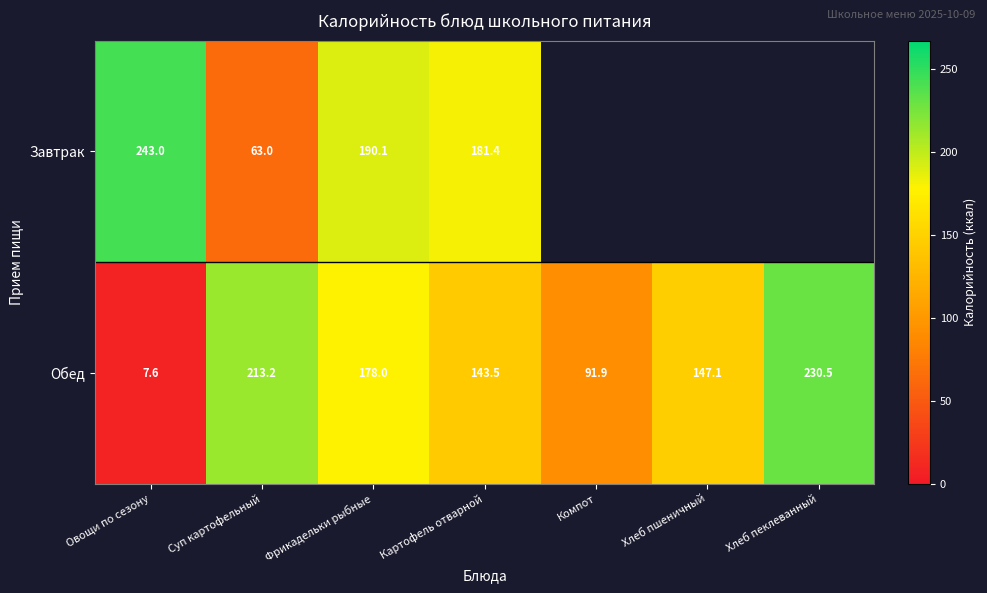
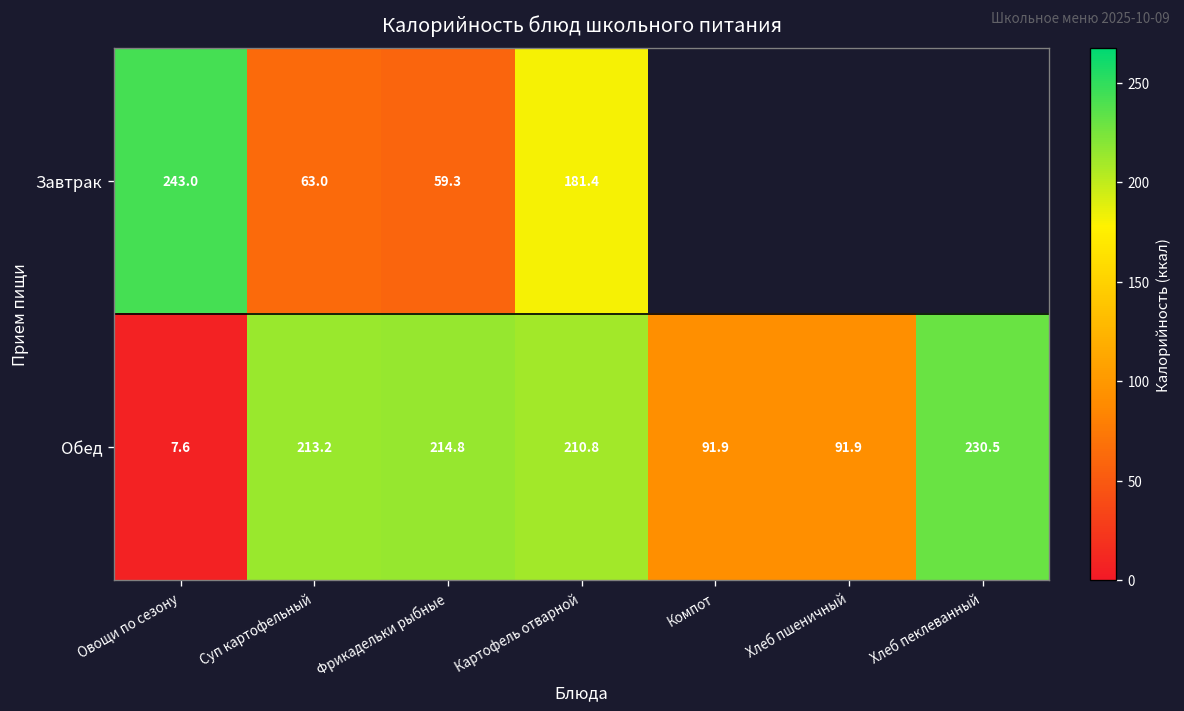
  {
    "Завтрак": {
      "Овощи по сезону": 243.0,
      "Суп картофельный": 63.0,
-     "Фрикадельки рыбные": 190.1,
+     "Фрикадельки рыбные": 59.3,
      "Картофель отварной": 181.4
    },
    "Обед": {
      "Овощи по сезону": 7.6,
      "Суп картофельный": 213.2,
-     "Фрикадельки рыбные": 178.0,
-     "Картофель отварной": 143.5,
+     "Фрикадельки рыбные": 214.8,
+     "Картофель отварной": 210.8,
      "Компот": 91.9,
-     "Хлеб пшеничный": 147.1,
+     "Хлеб пшеничный": 91.9,
      "Хлеб пеклеванный": 230.5
    }
  }
